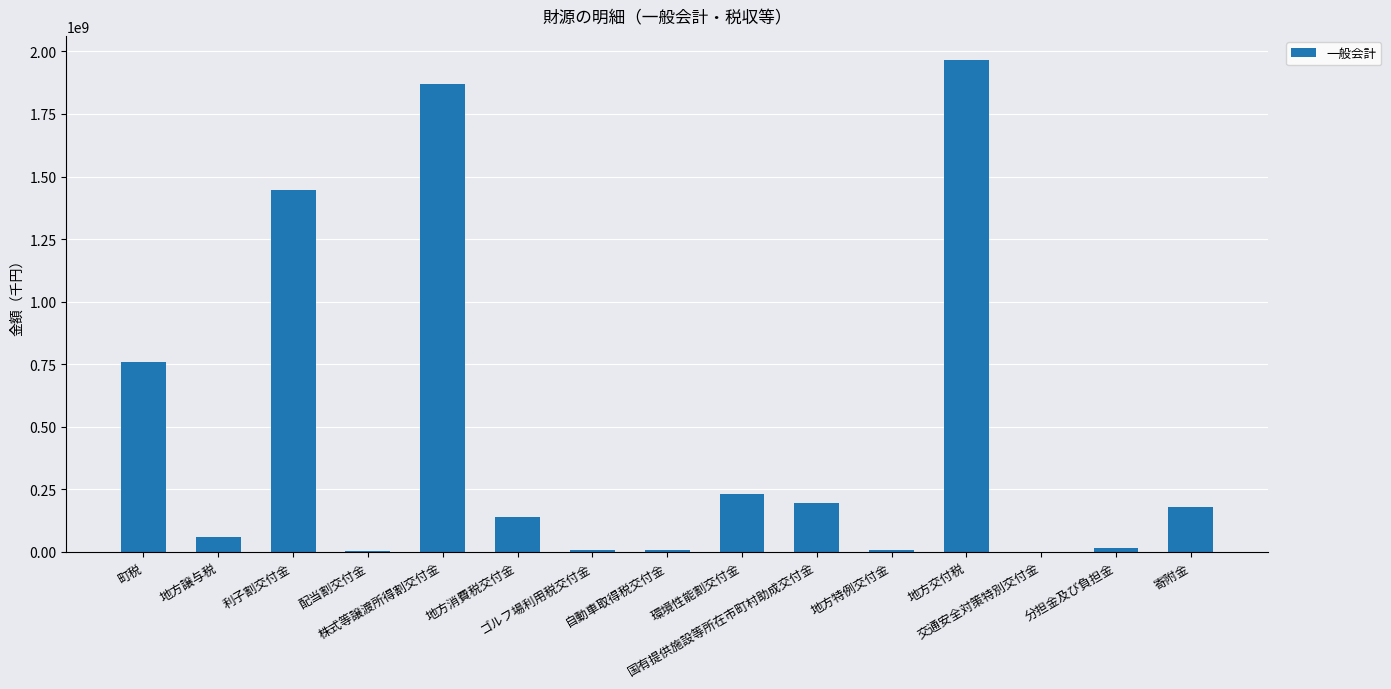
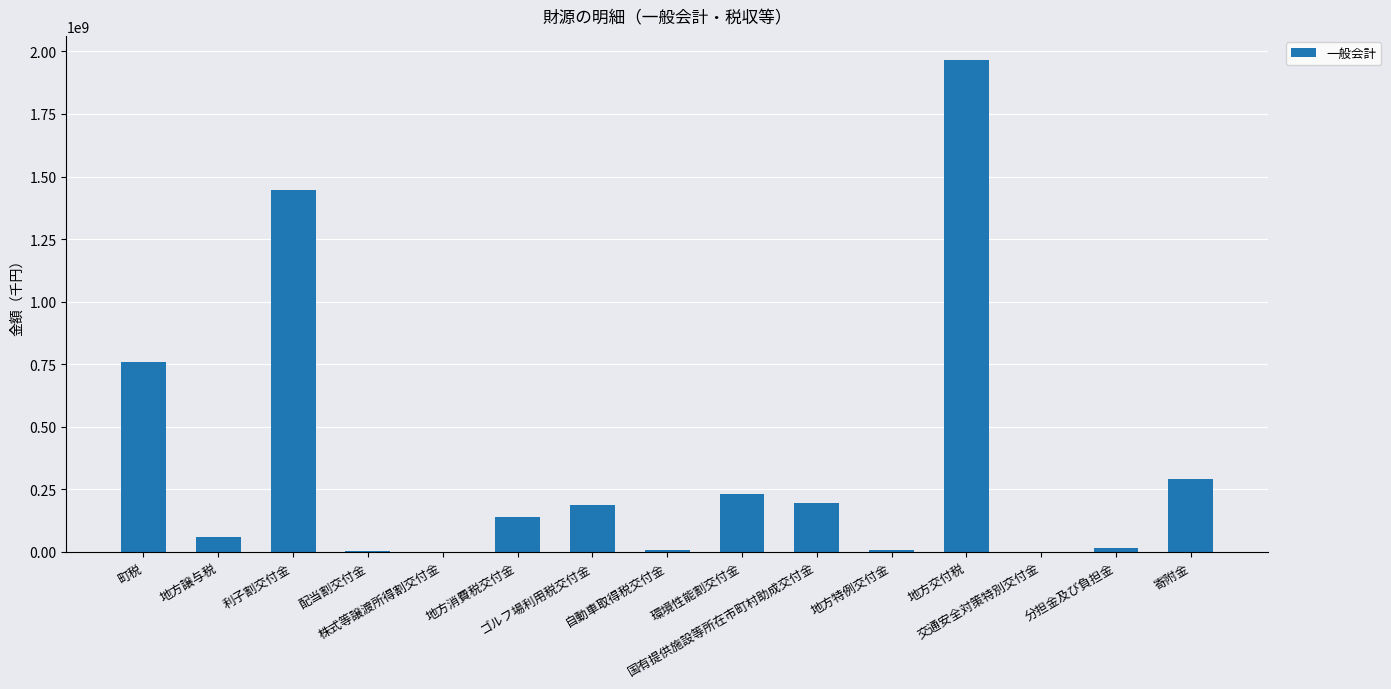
  {
    "町税": 760000000,
    "地方譲与税": 60000000,
    "利子割交付金": 1450000000,
-   "株式等譲渡所得割交付金": 1870000000,
+   "株式等譲渡所得割交付金": 0,
    "地方消費税交付金": 140000000,
-   "ゴルフ場利用税交付金": 10000000,
+   "ゴルフ場利用税交付金": 190000000,
    "環境性能割交付金": 230000000,
    "国有提供施設等所在市町村助成交付金": 190000000,
    "地方交付税": 1960000000,
    "分担金及び負担金": 10000000,
-   "寄附金": 180000000
+   "寄附金": 290000000
  }
